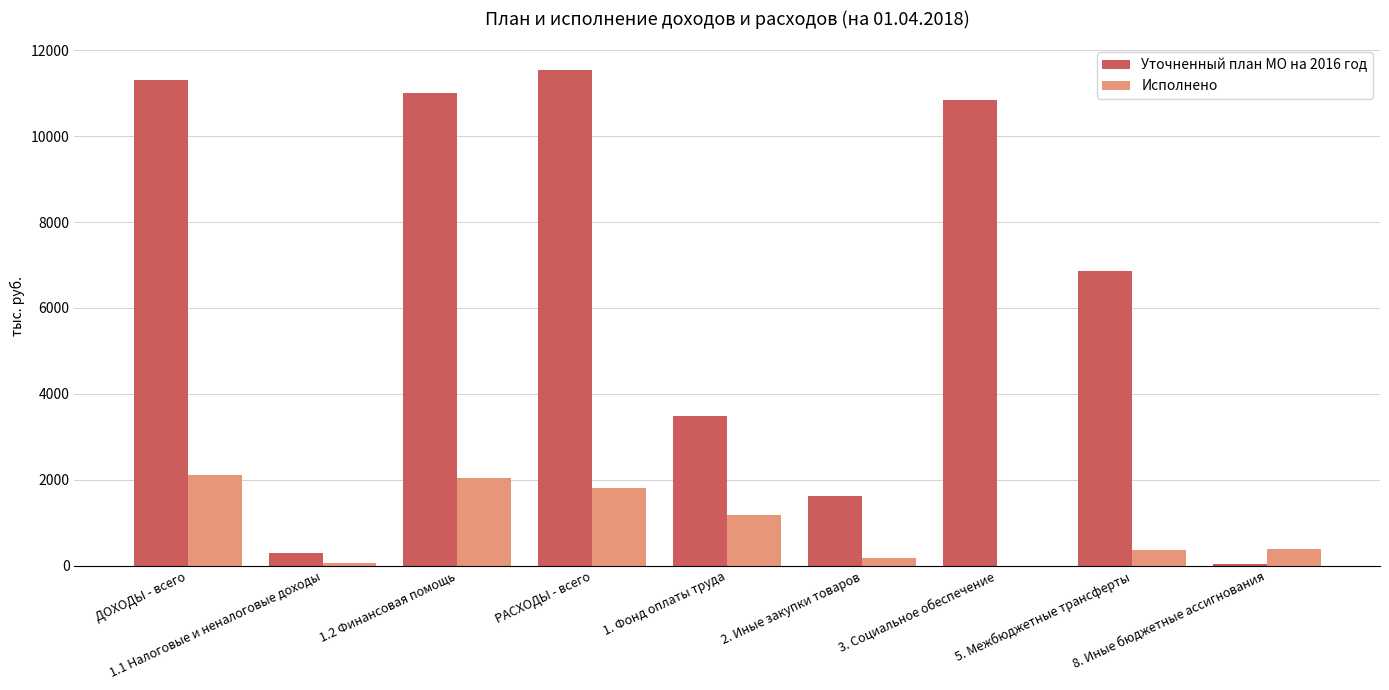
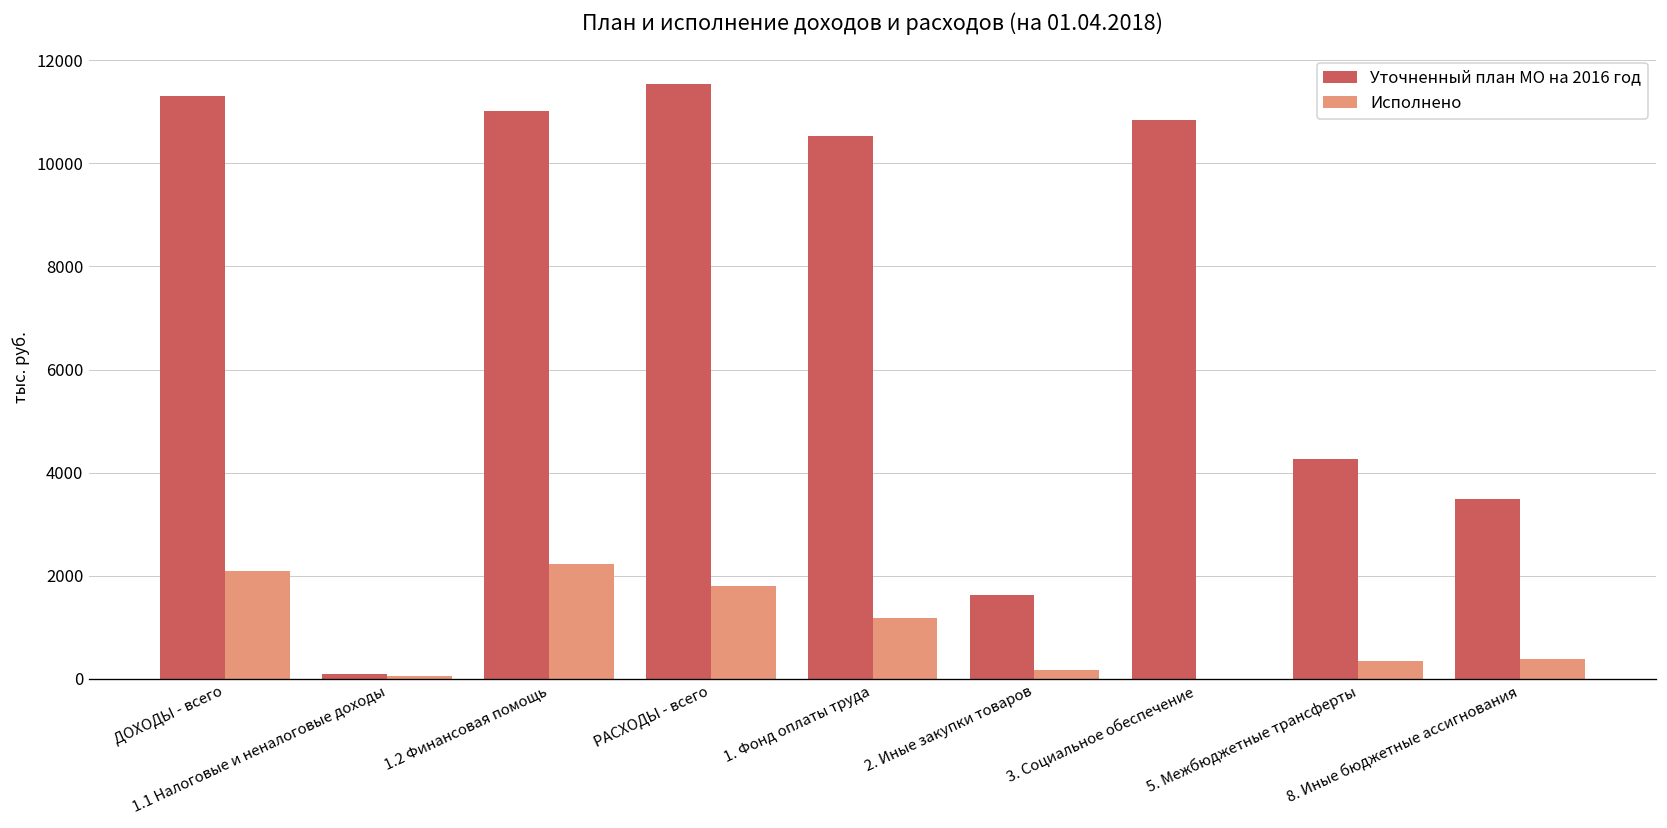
  {
    "Уточненный план МО на 2016 год": {
      "ДОХОДЫ - всего": 11300,
-     "1.1 Налоговые и неналоговые доходы": 300,
+     "1.1 Налоговые и неналоговые доходы": 100,
      "1.2 Финансовая помощь": 11000,
      "РАСХОДЫ - всего": 11500,
-     "1. Фонд оплаты труда": 3500,
+     "1. Фонд оплаты труда": 10500,
      "2. Иные закупки товаров": 1600,
      "3. Социальное обеспечение": 10800,
-     "5. Межбюджетные трансферты": 6900,
-     "8. Иные бюджетные ассигнования": 100
+     "5. Межбюджетные трансферты": 4300,
+     "8. Иные бюджетные ассигнования": 3500
    },
    "Исполнено": {
      "ДОХОДЫ - всего": 2100,
      "1.1 Налоговые и неналоговые доходы": 100,
-     "1.2 Финансовая помощь": 2000,
+     "1.2 Финансовая помощь": 2200,
      "РАСХОДЫ - всего": 1800,
      "1. Фонд оплаты труда": 1200,
      "2. Иные закупки товаров": 200,
      "3. Социальное обеспечение": 0,
      "5. Межбюджетные трансферты": 400,
      "8. Иные бюджетные ассигнования": 400
    }
  }
